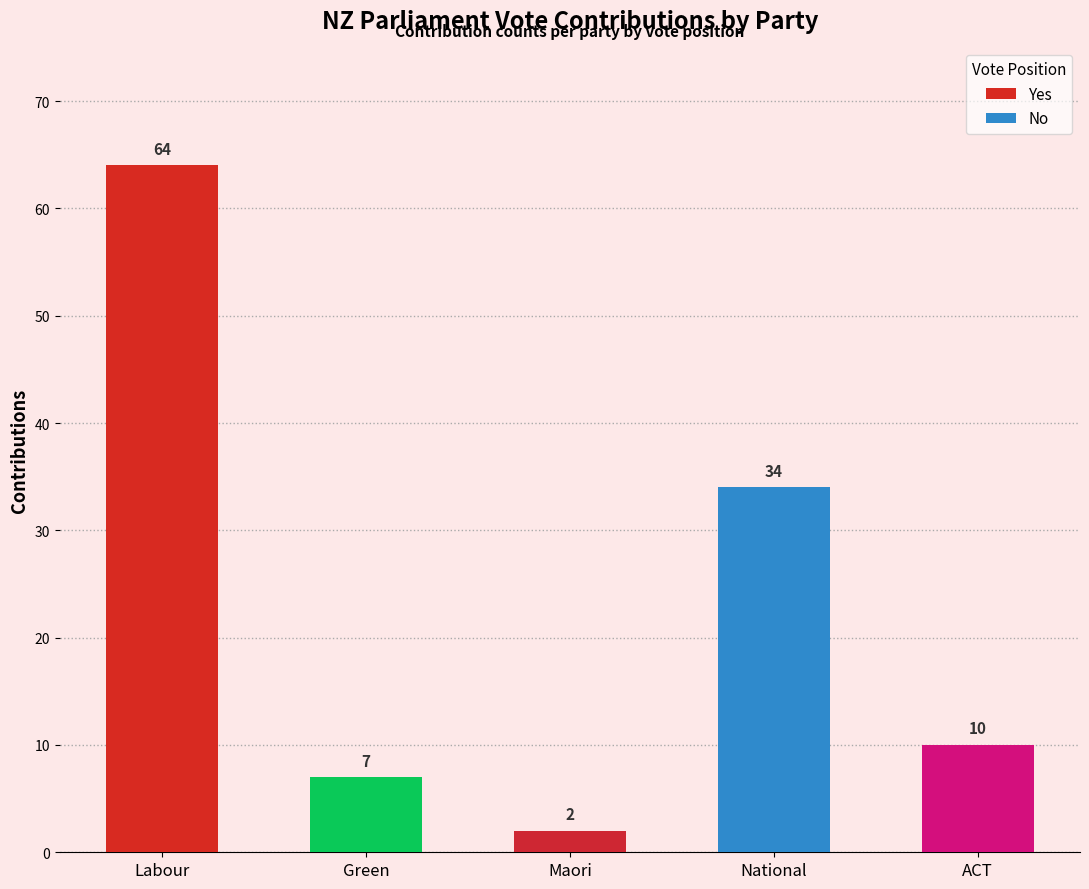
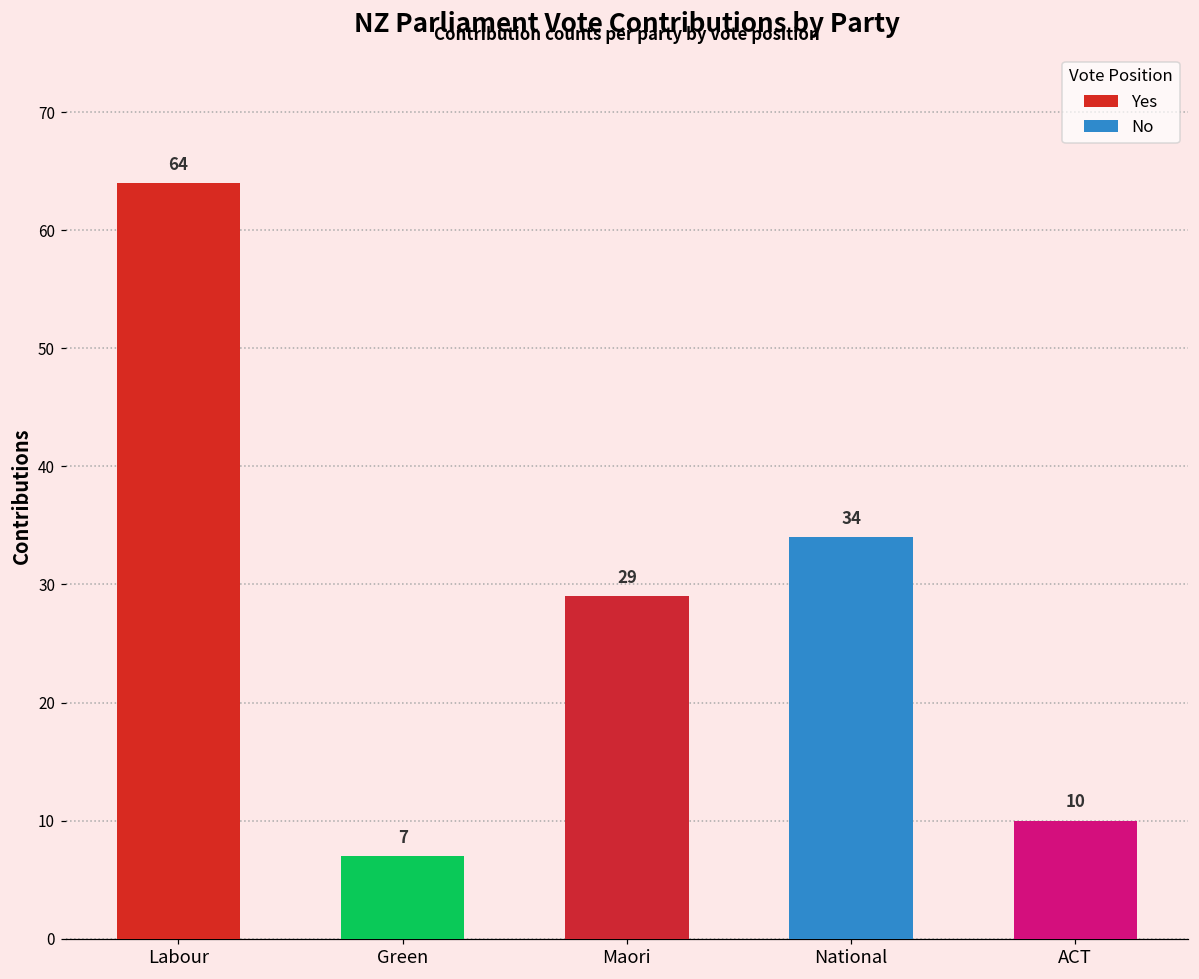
  {
    "Yes": {
      "Labour": 64,
      "Green": 7,
-     "Maori": 2
+     "Maori": 29
    },
    "No": {
      "National": 34,
      "ACT": 10
    }
  }
